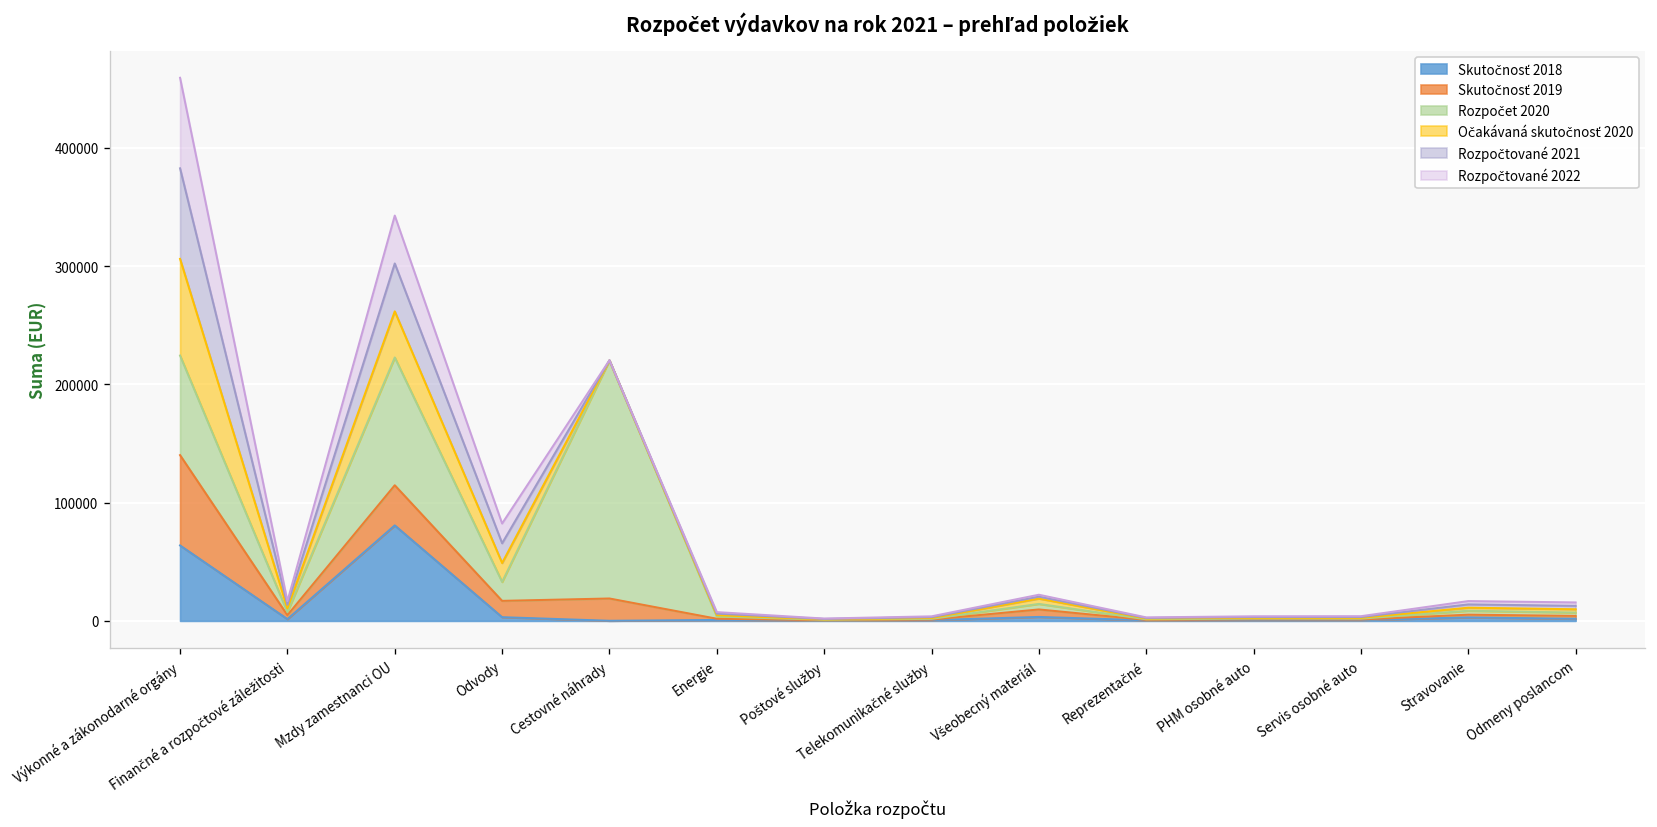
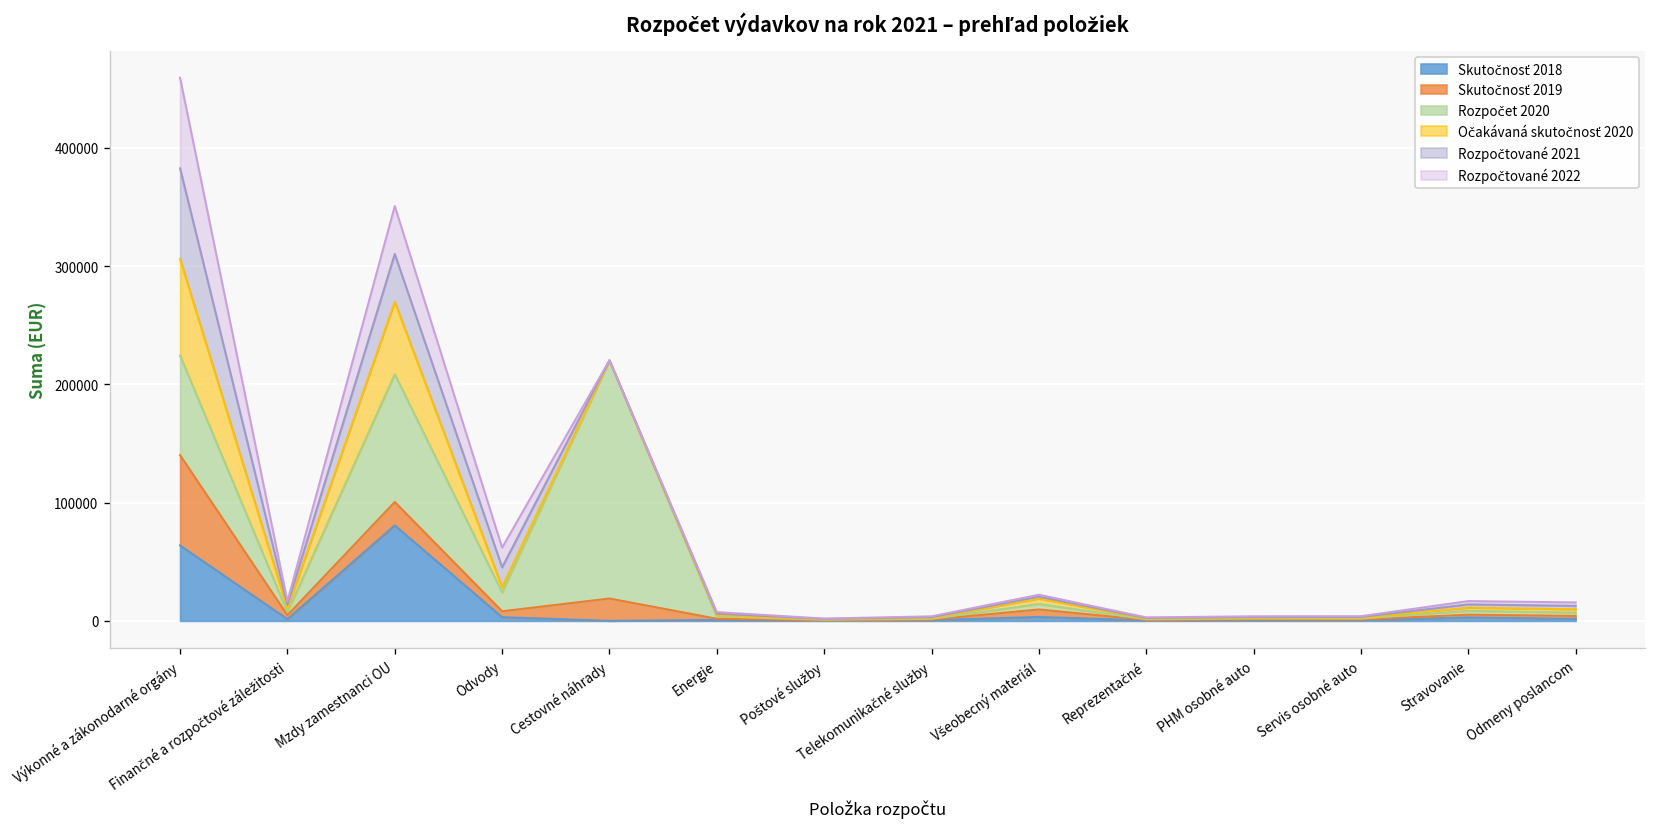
  {
    "Skutočnosť 2018": {
      "Výkonné a zákonodarné orgány": 60000,
      "Finančné a rozpočtové záležitosti": 0,
      "Mzdy zamestnanci OU": 80000,
      "Odvody": 0,
      "Cestovné náhrady": 0,
      "Všeobecný materiál": 0
    },
    "Skutočnosť 2019": {
      "Výkonné a zákonodarné orgány": 80000,
      "Finančné a rozpočtové záležitosti": 0,
-     "Mzdy zamestnanci OU": 30000,
-     "Odvody": 14000,
+     "Mzdy zamestnanci OU": 20000,
+     "Odvody": 5000,
      "Cestovné náhrady": 20000,
      "Všeobecný materiál": 10000
    },
    "Rozpočet 2020": {
      "Výkonné a zákonodarné orgány": 80000,
      "Finančné a rozpočtové záležitosti": 0,
      "Mzdy zamestnanci OU": 110000,
      "Odvody": 20000,
      "Všeobecný materiál": 0,
      "Stravovanie": 0,
      "Odmeny poslancom": 0
    },
    "Očakávaná skutočnosť 2020": {
      "Výkonné a zákonodarné orgány": 80000,
      "Finančné a rozpočtové záležitosti": 0,
-     "Mzdy zamestnanci OU": 40000,
-     "Odvody": 20000,
+     "Mzdy zamestnanci OU": 60000,
+     "Odvody": 0,
      "Stravovanie": 0,
      "Odmeny poslancom": 0
    }
  }
